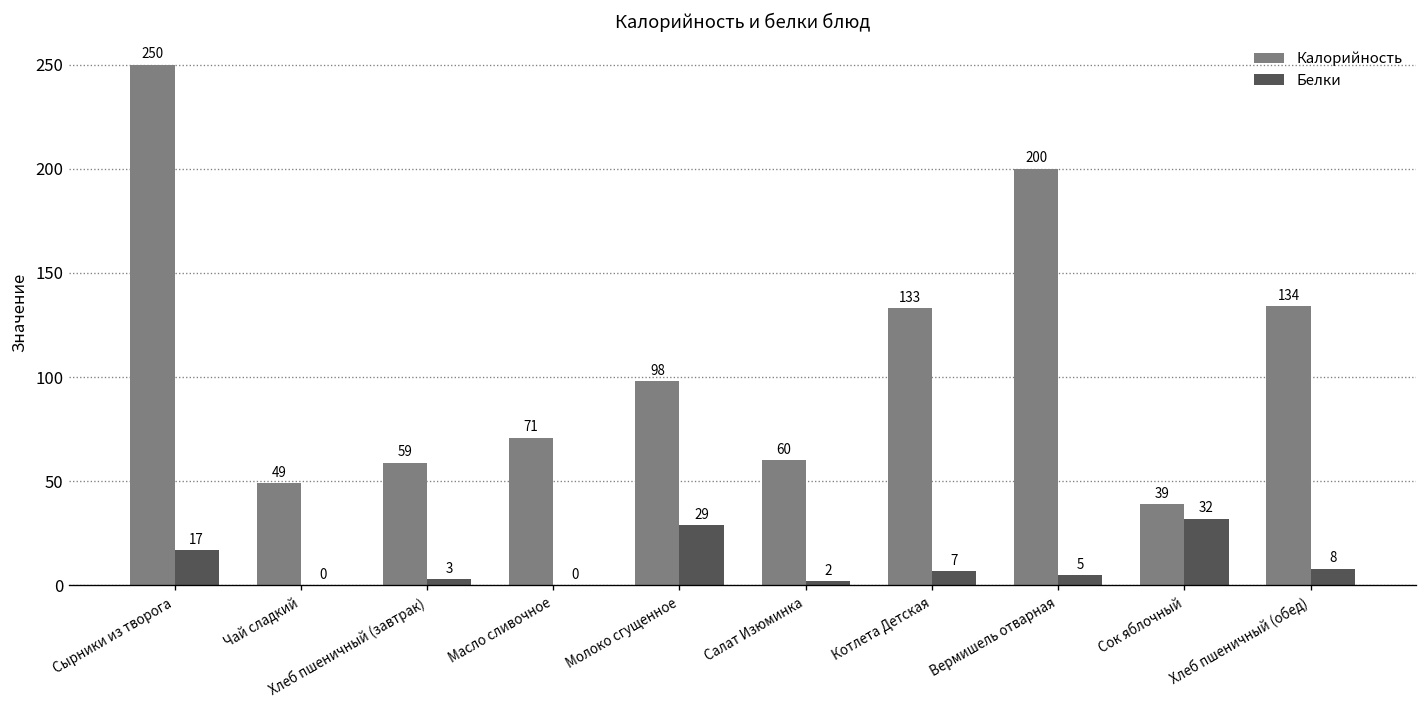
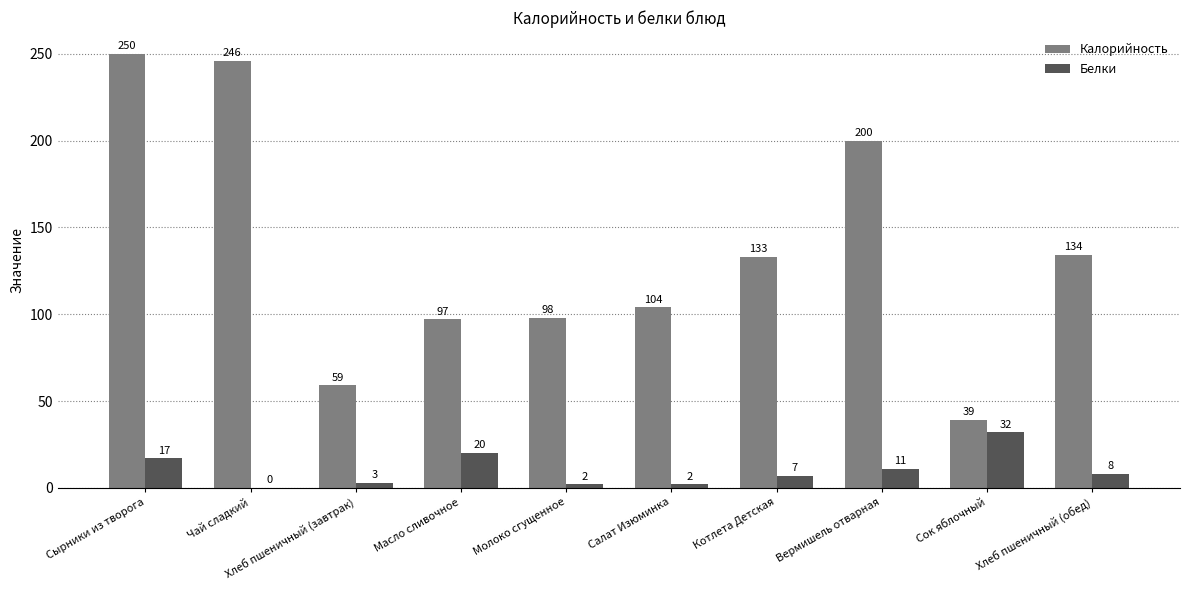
  {
    "Калорийность": {
      "Сырники из творога": 250,
-     "Чай сладкий": 49,
+     "Чай сладкий": 246,
      "Хлеб пшеничный (завтрак)": 59,
-     "Масло сливочное": 71,
+     "Масло сливочное": 97,
      "Молоко сгущенное": 98,
-     "Салат Изюминка": 60,
+     "Салат Изюминка": 104,
      "Котлета Детская": 133,
      "Вермишель отварная": 200,
      "Сок яблочный": 39,
      "Хлеб пшеничный (обед)": 134
    },
    "Белки": {
      "Сырники из творога": 17,
      "Чай сладкий": 0,
      "Хлеб пшеничный (завтрак)": 3,
-     "Масло сливочное": 0,
-     "Молоко сгущенное": 29,
+     "Масло сливочное": 20,
+     "Молоко сгущенное": 2,
      "Салат Изюминка": 2,
      "Котлета Детская": 7,
-     "Вермишель отварная": 5,
+     "Вермишель отварная": 11,
      "Сок яблочный": 32,
      "Хлеб пшеничный (обед)": 8
    }
  }
